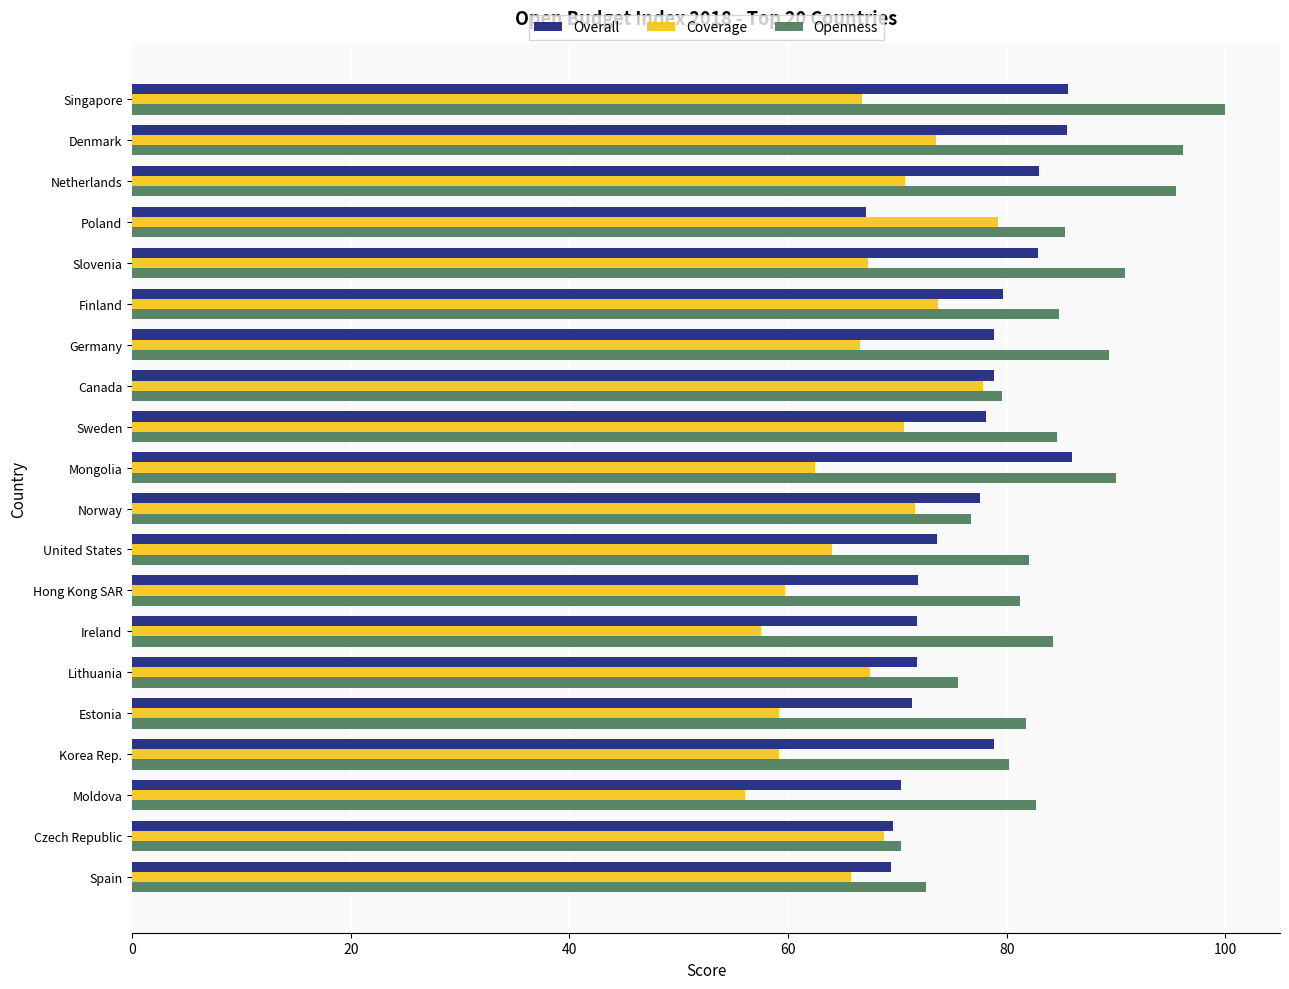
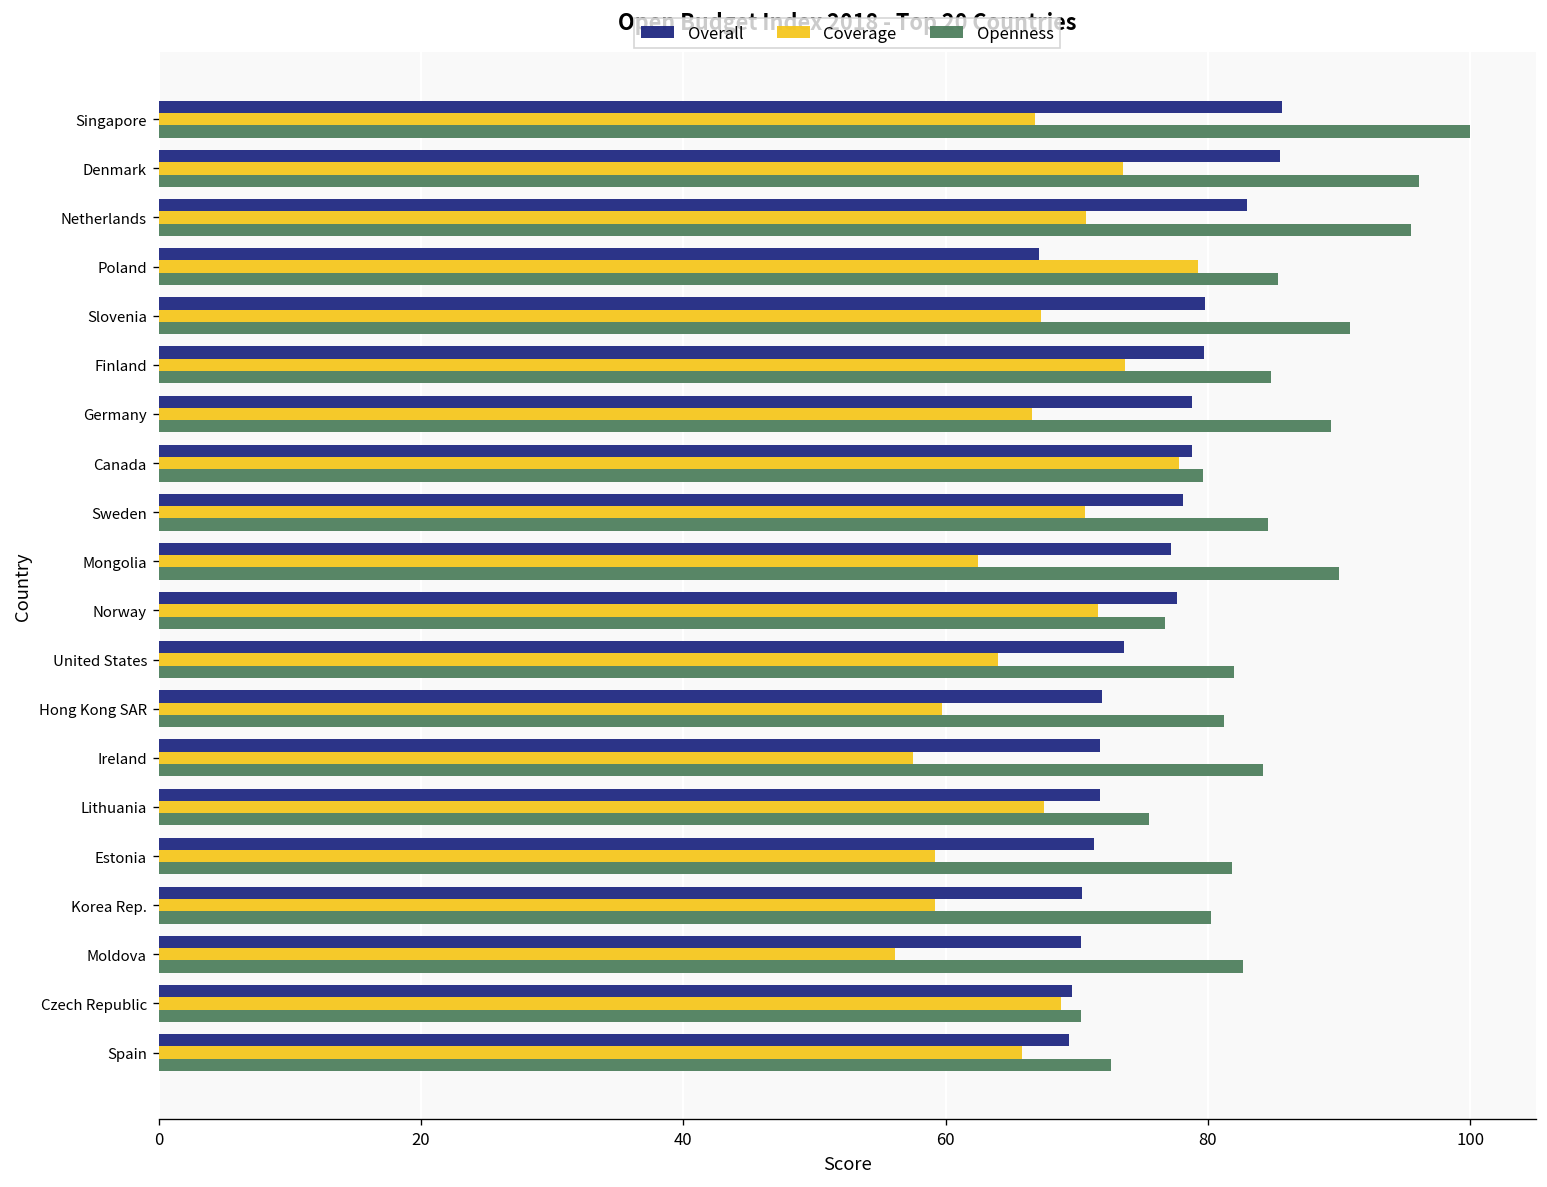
  {
    "Overall": {
      "Singapore": 85.6,
      "Denmark": 85.5,
      "Netherlands": 83.0,
      "Poland": 67.1,
-     "Slovenia": 82.9,
+     "Slovenia": 79.8,
      "Finland": 79.7,
      "Germany": 78.8,
      "Canada": 78.8,
      "Sweden": 78.1,
-     "Mongolia": 86.0,
+     "Mongolia": 77.2,
      "Norway": 77.6,
      "United States": 73.6,
      "Hong Kong SAR": 71.9,
      "Ireland": 71.8,
      "Lithuania": 71.8,
      "Estonia": 71.3,
-     "Korea Rep.": 78.8,
+     "Korea Rep.": 70.4,
      "Moldova": 70.3,
      "Czech Republic": 69.6,
      "Spain": 69.4
    },
    "Coverage": {
      "Singapore": 66.8,
      "Denmark": 73.5,
      "Netherlands": 70.7,
      "Poland": 79.2,
      "Slovenia": 67.3,
      "Finland": 73.7,
      "Germany": 66.6,
      "Canada": 77.8,
      "Sweden": 70.6,
      "Mongolia": 62.5,
      "Norway": 71.6,
      "United States": 64.0,
      "Hong Kong SAR": 59.7,
      "Ireland": 57.5,
      "Lithuania": 67.5,
      "Estonia": 59.2,
      "Korea Rep.": 59.2,
      "Moldova": 56.1,
      "Czech Republic": 68.8,
      "Spain": 65.8
    },
    "Openness": {
      "Singapore": 100.0,
      "Denmark": 96.1,
      "Netherlands": 95.5,
      "Poland": 85.3,
      "Slovenia": 90.8,
      "Finland": 84.8,
      "Germany": 89.4,
      "Canada": 79.6,
      "Sweden": 84.6,
      "Mongolia": 90.0,
      "Norway": 76.7,
      "United States": 82.0,
      "Hong Kong SAR": 81.2,
      "Ireland": 84.2,
      "Lithuania": 75.5,
      "Estonia": 81.8,
      "Korea Rep.": 80.2,
      "Moldova": 82.7,
      "Czech Republic": 70.3,
      "Spain": 72.6
    }
  }
